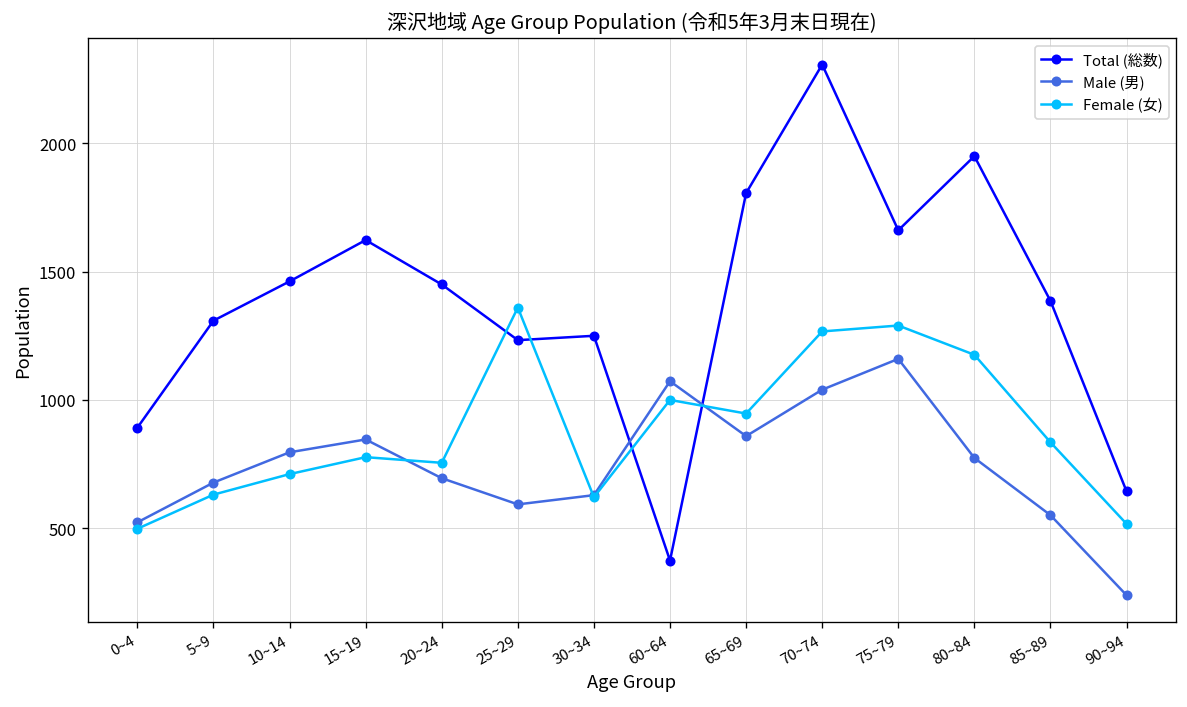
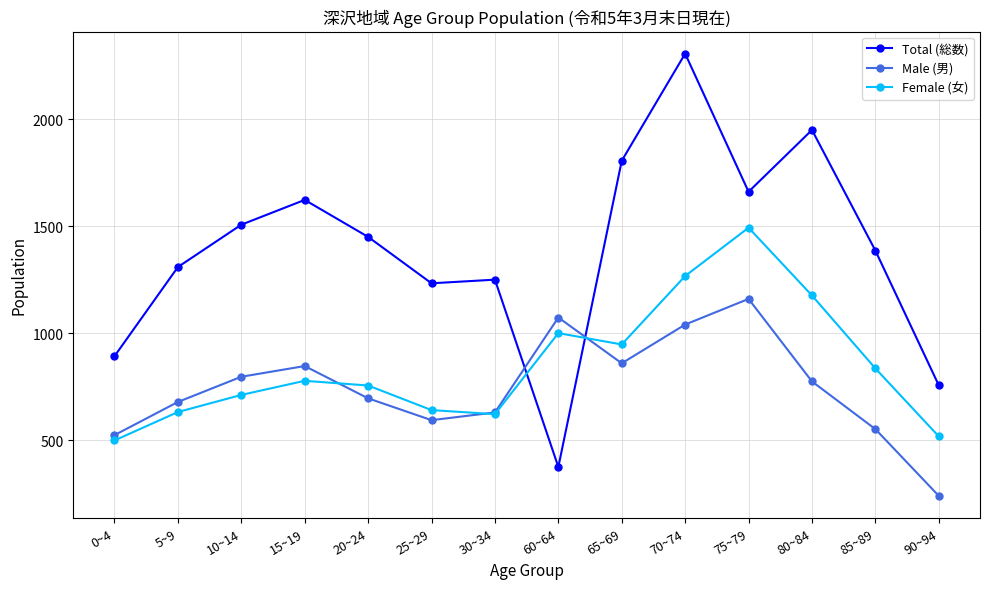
  {
    "Total (総数)": {
      "0~4": 890,
      "5~9": 1310,
-     "10~14": 1460,
+     "10~14": 1510,
      "15~19": 1620,
      "20~24": 1450,
      "25~29": 1230,
      "30~34": 1250,
      "60~64": 370,
      "65~69": 1810,
      "70~74": 2310,
      "75~79": 1660,
      "80~84": 1950,
      "85~89": 1390,
-     "90~94": 640
+     "90~94": 760
    },
    "Male (男)": {
      "0~4": 520,
      "5~9": 680,
      "10~14": 800,
      "15~19": 850,
      "20~24": 700,
      "25~29": 590,
      "60~64": 1070,
      "65~69": 860,
      "70~74": 1040,
      "75~79": 1160,
      "80~84": 770,
      "85~89": 550,
      "90~94": 240
    },
    "Female (女)": {
      "0~4": 500,
      "5~9": 630,
      "10~14": 710,
      "15~19": 780,
      "20~24": 760,
-     "25~29": 1360,
+     "25~29": 640,
      "60~64": 1000,
      "65~69": 950,
      "70~74": 1270,
-     "75~79": 1290,
+     "75~79": 1490,
      "80~84": 1180,
      "85~89": 840,
      "90~94": 520
    }
  }
